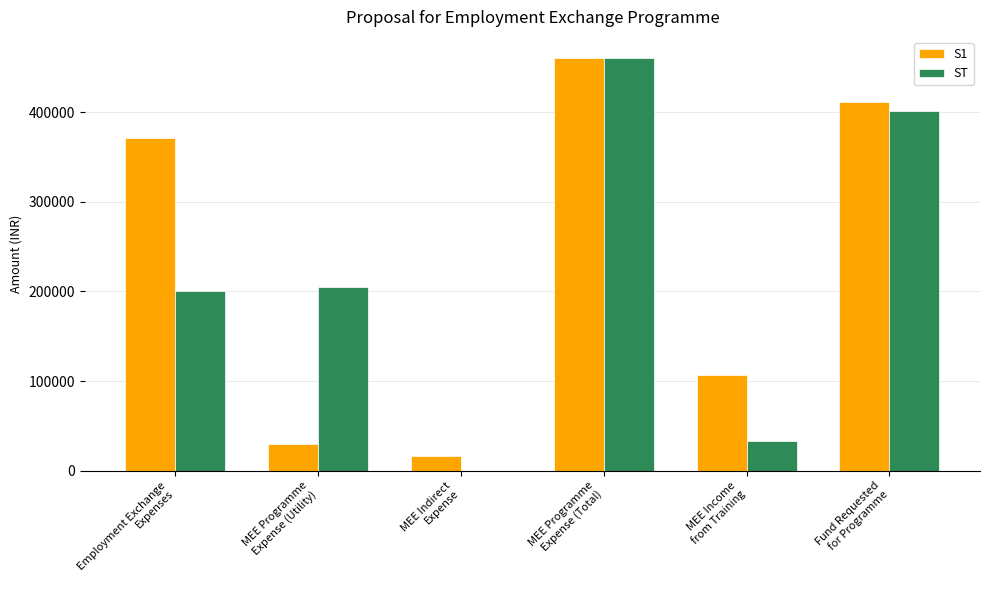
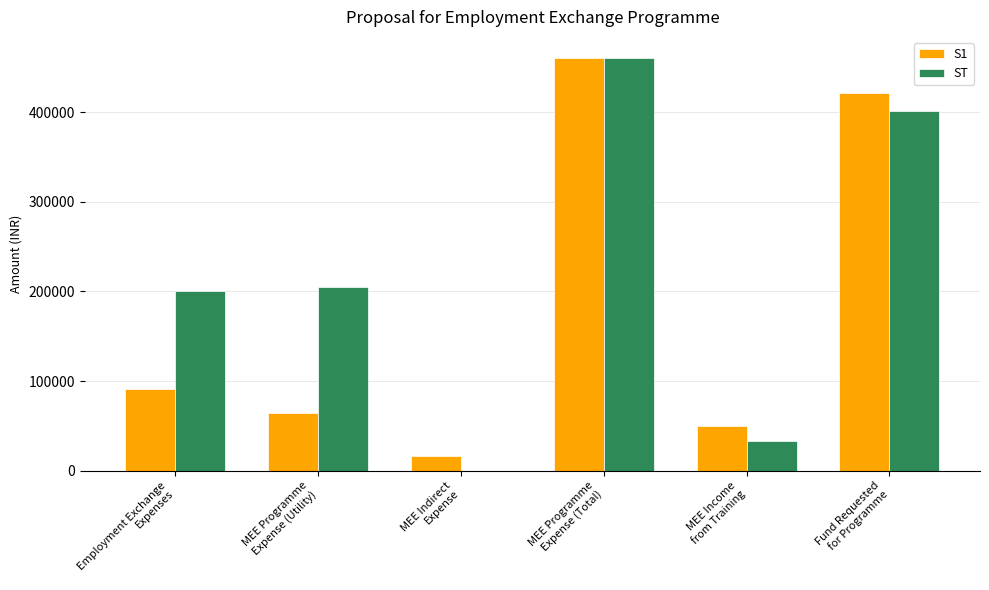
  {
    "S1": {
-     "Employment Exchange Expenses": 370000,
-     "MEE Programme Expense (Utility)": 30000,
+     "Employment Exchange Expenses": 90000,
+     "MEE Programme Expense (Utility)": 60000,
      "MEE Indirect Expense": 20000,
      "MEE Programme Expense (Total)": 460000,
-     "MEE Income from Training": 110000,
-     "Fund Requested for Programme": 410000
+     "MEE Income from Training": 50000,
+     "Fund Requested for Programme": 420000
    },
    "ST": {
      "Employment Exchange Expenses": 200000,
      "MEE Programme Expense (Utility)": 210000,
      "MEE Indirect Expense": 0,
      "MEE Programme Expense (Total)": 460000,
      "MEE Income from Training": 30000,
      "Fund Requested for Programme": 400000
    }
  }
